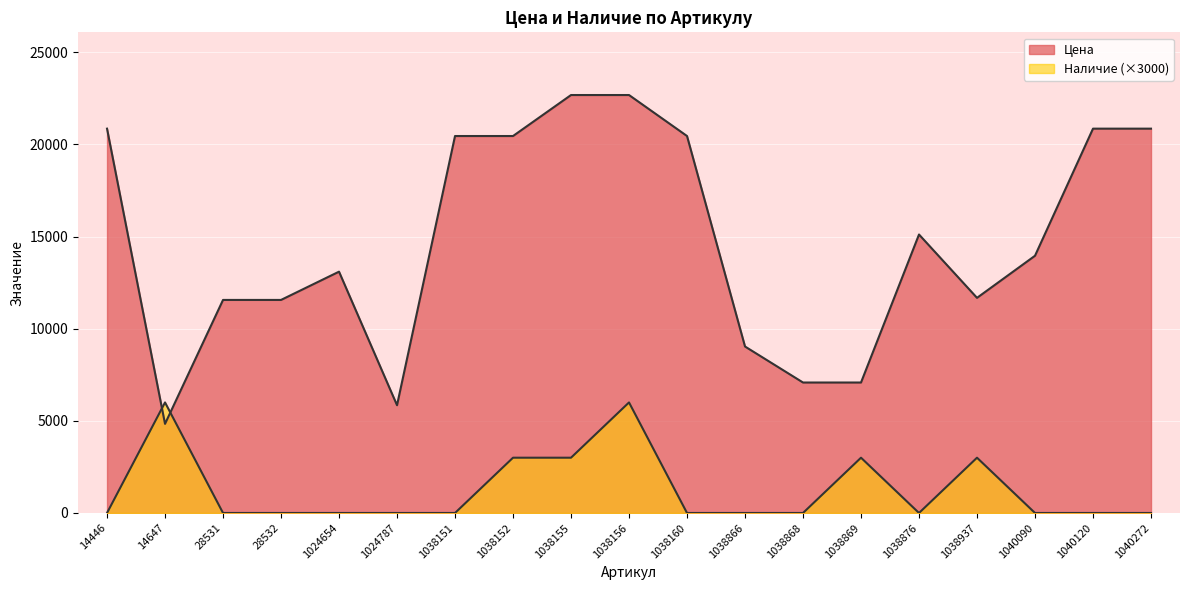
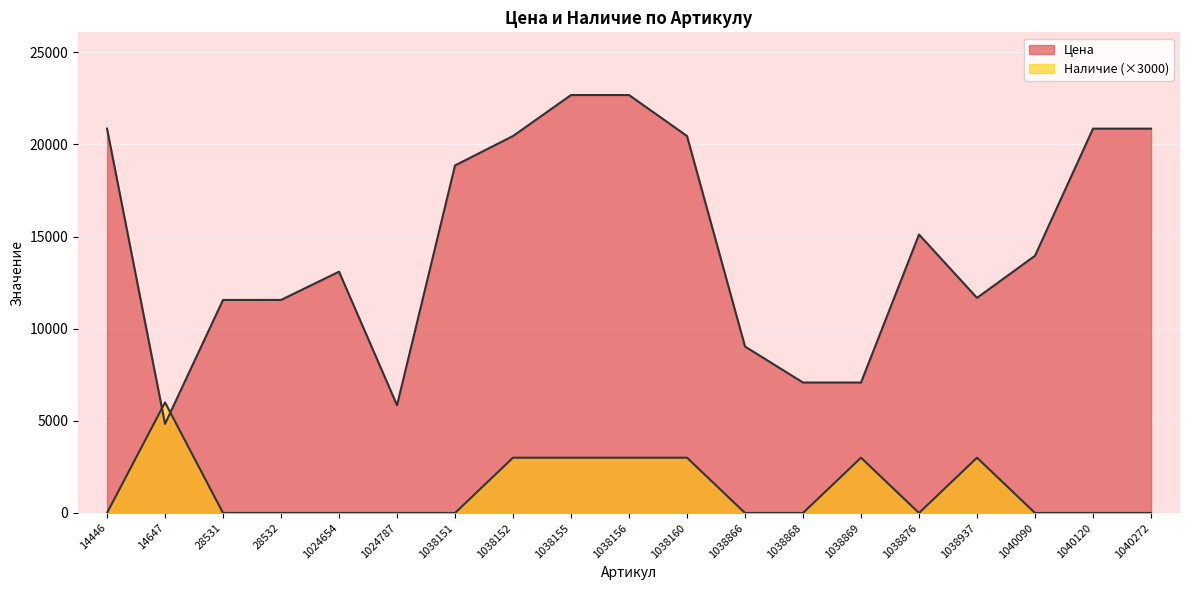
  {
    "Цена": {
      "14446": 20900,
      "14647": 4800,
      "28531": 11600,
      "28532": 11600,
      "1024654": 13100,
      "1024787": 5800,
-     "1038151": 20500,
+     "1038151": 18900,
      "1038152": 20500,
      "1038155": 22700,
      "1038156": 22700,
      "1038160": 20500,
      "1038866": 9000,
      "1038868": 7100,
      "1038869": 7100,
      "1038876": 15100,
      "1038937": 11700,
      "1040090": 14000,
      "1040120": 20900,
      "1040272": 20900
    },
    "Наличие (×3000)": {
      "14446": 0,
      "14647": 6000,
      "28531": 0,
      "28532": 0,
      "1024654": 0,
      "1024787": 0,
      "1038151": 0,
      "1038152": 3000,
      "1038155": 3000,
-     "1038156": 6000,
-     "1038160": 0,
+     "1038156": 3000,
+     "1038160": 3000,
      "1038866": 0,
      "1038868": 0,
      "1038869": 3000,
      "1038876": 0,
      "1038937": 3000,
      "1040090": 0,
      "1040120": 0,
      "1040272": 0
    }
  }
